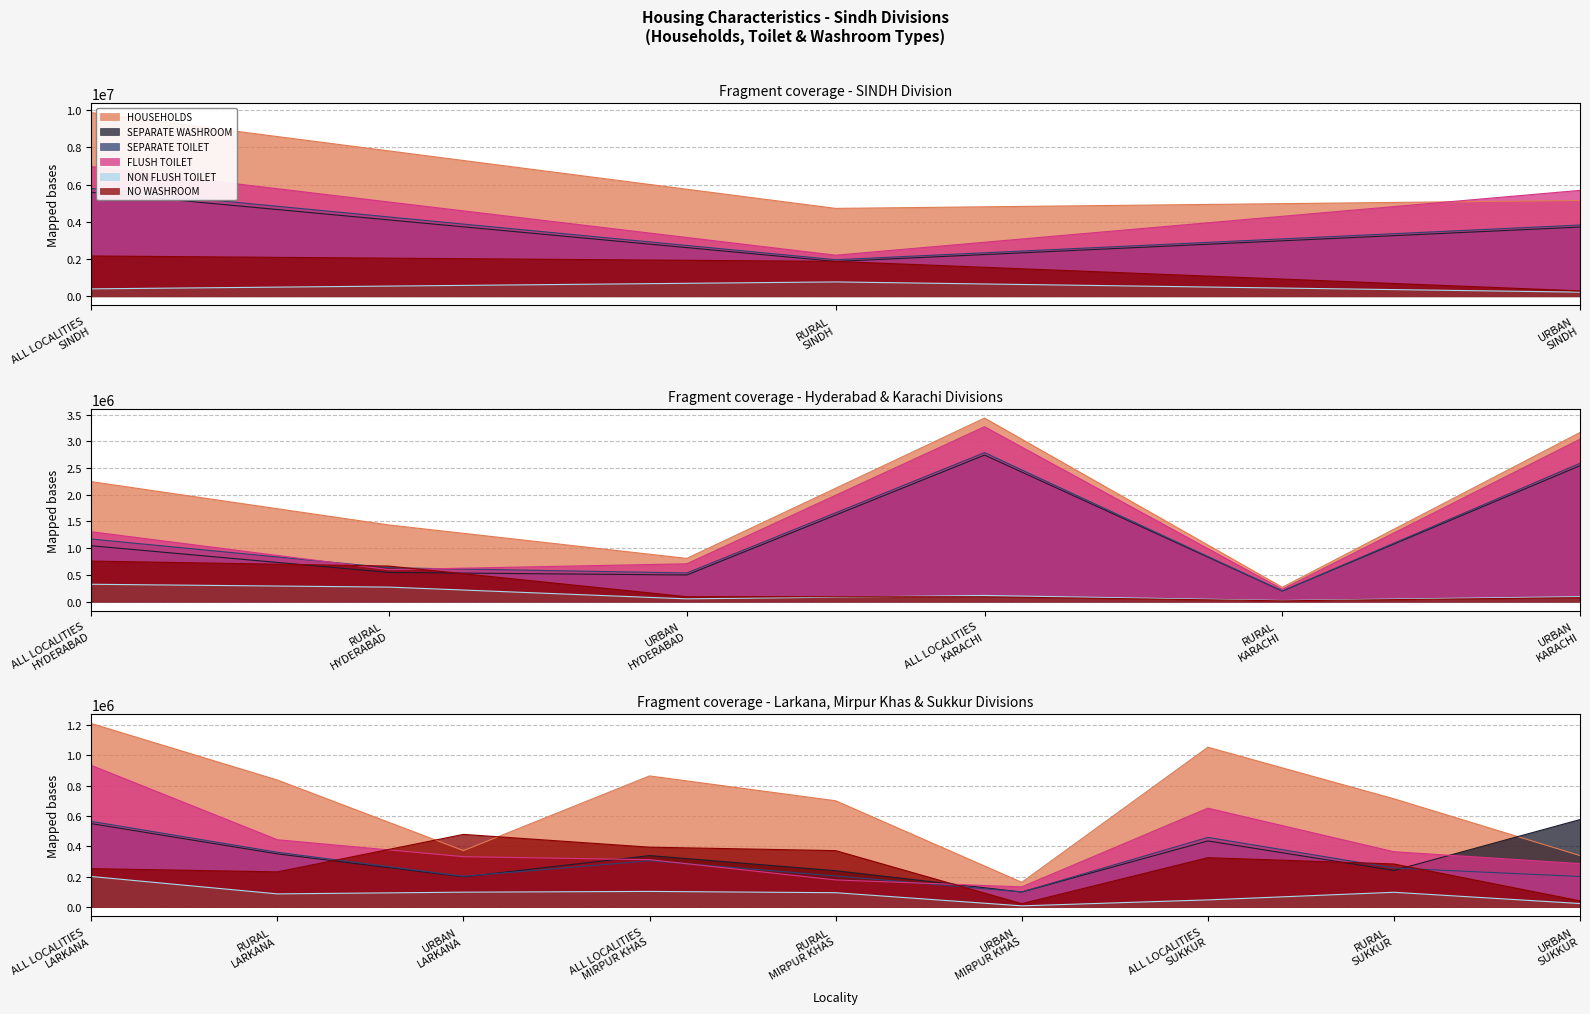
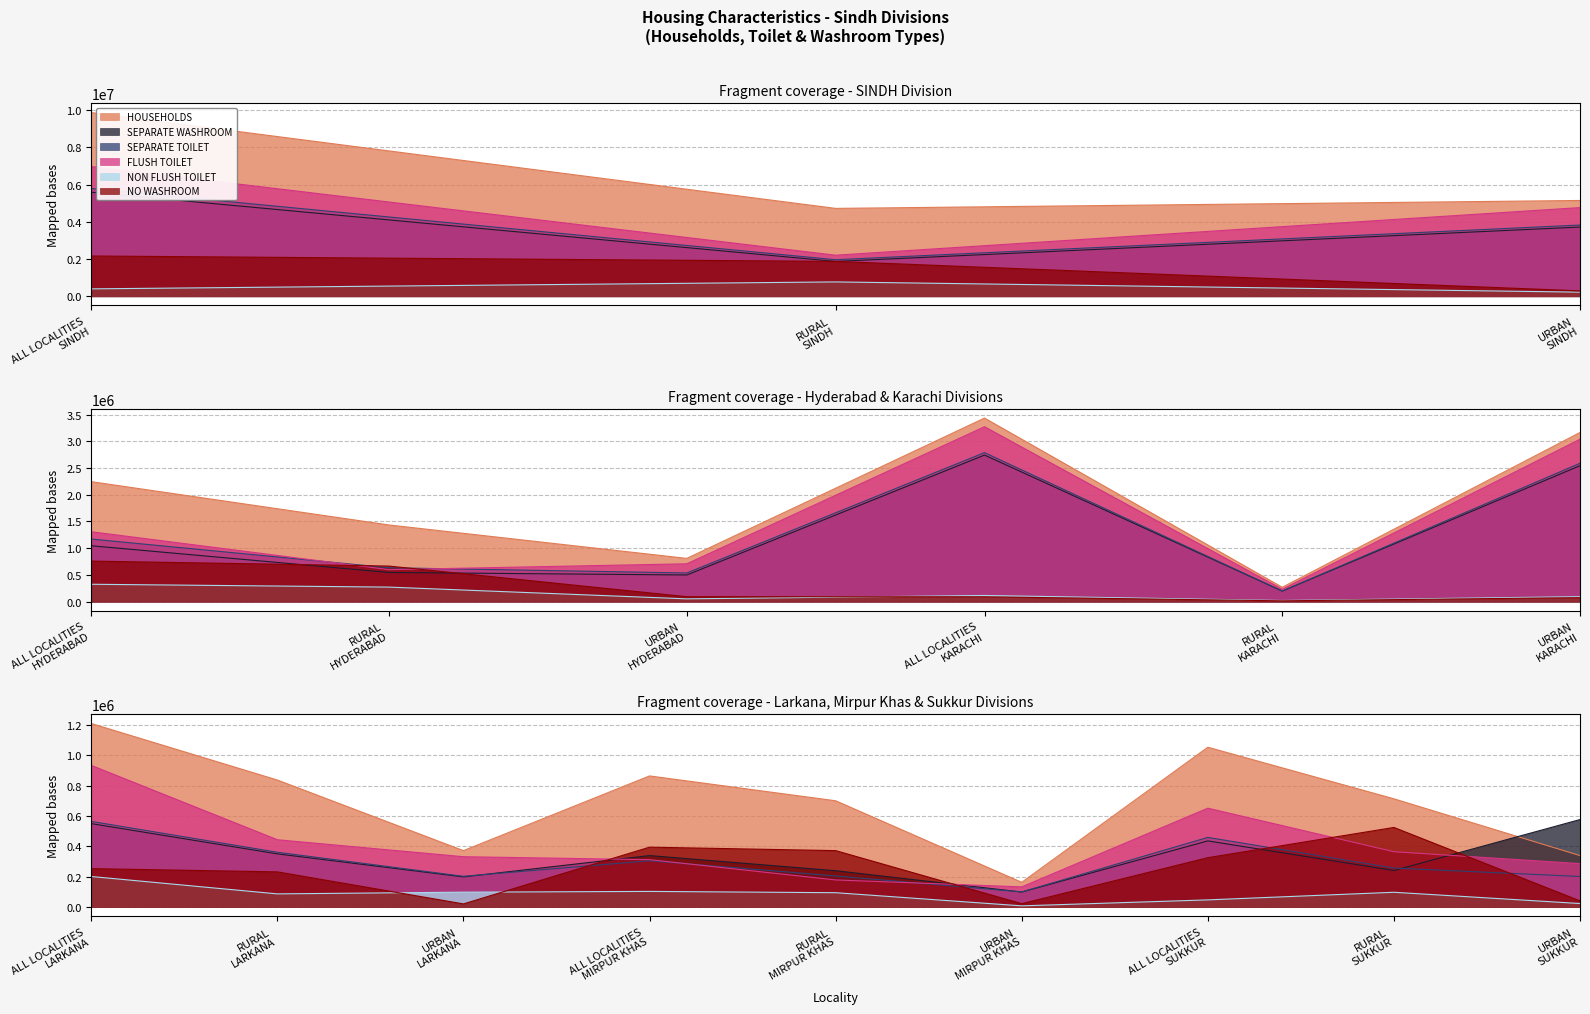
  {
    "Fragment coverage - SINDH Division": {
      "HOUSEHOLDS": {
        "ALL LOCALITIES SINDH": 9900000,
        "RURAL SINDH": 4700000,
        "URBAN SINDH": 5100000
      },
      "SEPARATE WASHROOM": {
        "ALL LOCALITIES SINDH": 5600000
      },
      "SEPARATE TOILET": {
        "ALL LOCALITIES SINDH": 5800000
      },
      "FLUSH TOILET": {
        "ALL LOCALITIES SINDH": 7000000,
        "RURAL SINDH": 2200000,
-       "URBAN SINDH": 5700000
+       "URBAN SINDH": 4800000
      },
      "NON FLUSH TOILET": {
        "ALL LOCALITIES SINDH": 400000,
        "RURAL SINDH": 800000
      },
      "NO WASHROOM": {
        "ALL LOCALITIES SINDH": 2200000
      }
    },
    "Fragment coverage - Hyderabad & Karachi Divisions": {
      "HOUSEHOLDS": {
        "ALL LOCALITIES HYDERABAD": 2200000,
        "RURAL HYDERABAD": 1400000,
        "URBAN HYDERABAD": 800000,
        "ALL LOCALITIES KARACHI": 3400000,
        "URBAN KARACHI": 3200000
      },
      "SEPARATE WASHROOM": {
        "ALL LOCALITIES HYDERABAD": 1000000,
        "RURAL HYDERABAD": 500000
      },
      "SEPARATE TOILET": {
        "ALL LOCALITIES HYDERABAD": 1200000
      },
      "FLUSH TOILET": {
        "ALL LOCALITIES HYDERABAD": 1300000,
        "URBAN HYDERABAD": 700000,
        "ALL LOCALITIES KARACHI": 3300000,
        "URBAN KARACHI": 3000000
      },
      "NON FLUSH TOILET": {
        "ALL LOCALITIES HYDERABAD": 300000,
        "RURAL HYDERABAD": 300000
      },
      "NO WASHROOM": {
        "ALL LOCALITIES HYDERABAD": 800000
      }
    },
    "Fragment coverage - Larkana, Mirpur Khas & Sukkur Divisions": {
      "HOUSEHOLDS": {
        "ALL LOCALITIES LARKANA": 1210000,
        "RURAL LARKANA": 840000,
        "URBAN LARKANA": 370000,
        "ALL LOCALITIES MIRPUR KHAS": 860000,
        "RURAL MIRPUR KHAS": 700000,
        "URBAN MIRPUR KHAS": 160000,
        "ALL LOCALITIES SUKKUR": 1050000,
        "RURAL SUKKUR": 710000,
        "URBAN SUKKUR": 340000
      },
      "SEPARATE WASHROOM": {
        "ALL LOCALITIES MIRPUR KHAS": 340000,
        "RURAL MIRPUR KHAS": 240000,
        "ALL LOCALITIES SUKKUR": 440000,
        "URBAN SUKKUR": 580000
      },
      "SEPARATE TOILET": {
        "RURAL MIRPUR KHAS": 210000,
        "ALL LOCALITIES SUKKUR": 460000,
        "URBAN SUKKUR": 200000
      },
      "FLUSH TOILET": {
        "ALL LOCALITIES LARKANA": 930000,
        "RURAL LARKANA": 440000,
        "URBAN LARKANA": 330000,
        "RURAL MIRPUR KHAS": 180000,
        "URBAN MIRPUR KHAS": 130000,
        "ALL LOCALITIES SUKKUR": 650000,
        "RURAL SUKKUR": 360000,
        "URBAN SUKKUR": 290000
      },
      "NON FLUSH TOILET": {
        "ALL LOCALITIES LARKANA": 200000,
        "RURAL LARKANA": 90000,
        "URBAN LARKANA": 100000,
        "ALL LOCALITIES MIRPUR KHAS": 100000,
        "RURAL MIRPUR KHAS": 100000,
        "ALL LOCALITIES SUKKUR": 50000,
        "RURAL SUKKUR": 100000,
        "URBAN SUKKUR": 20000
      },
      "NO WASHROOM": {
        "ALL LOCALITIES LARKANA": 250000,
        "RURAL LARKANA": 230000,
-       "URBAN LARKANA": 480000,
+       "URBAN LARKANA": 20000,
        "ALL LOCALITIES MIRPUR KHAS": 390000,
        "RURAL MIRPUR KHAS": 370000,
        "ALL LOCALITIES SUKKUR": 330000,
-       "RURAL SUKKUR": 280000,
+       "RURAL SUKKUR": 520000,
        "URBAN SUKKUR": 40000
      }
    }
  }
